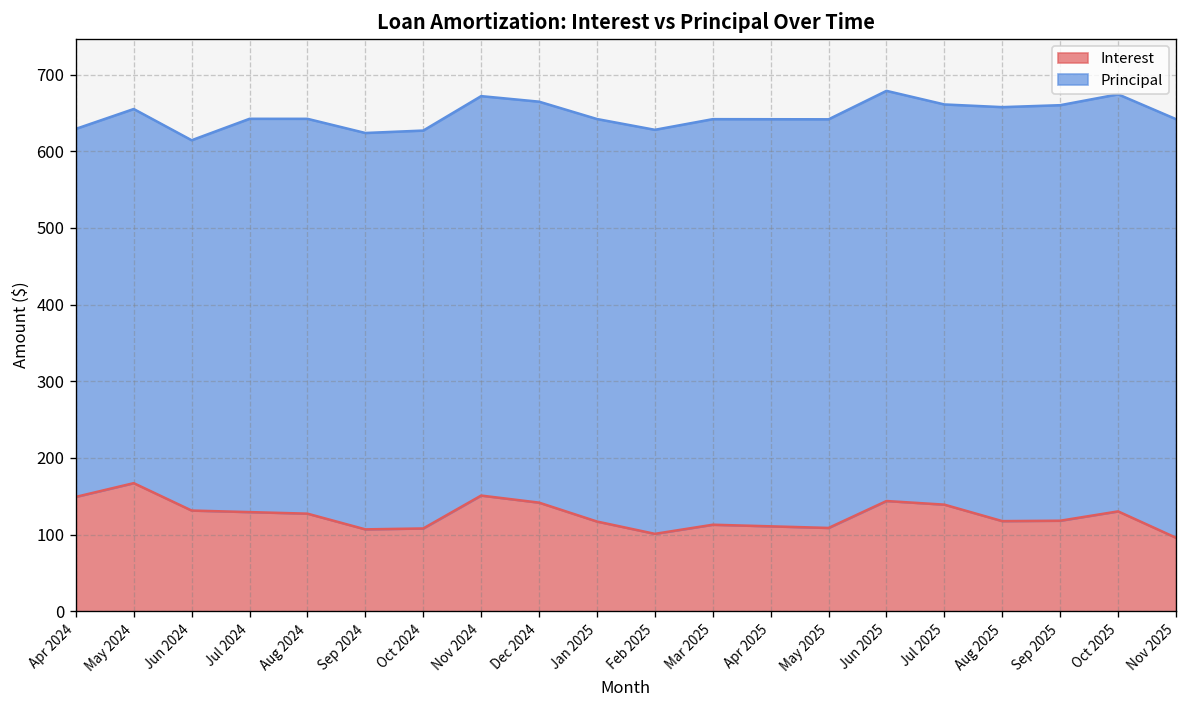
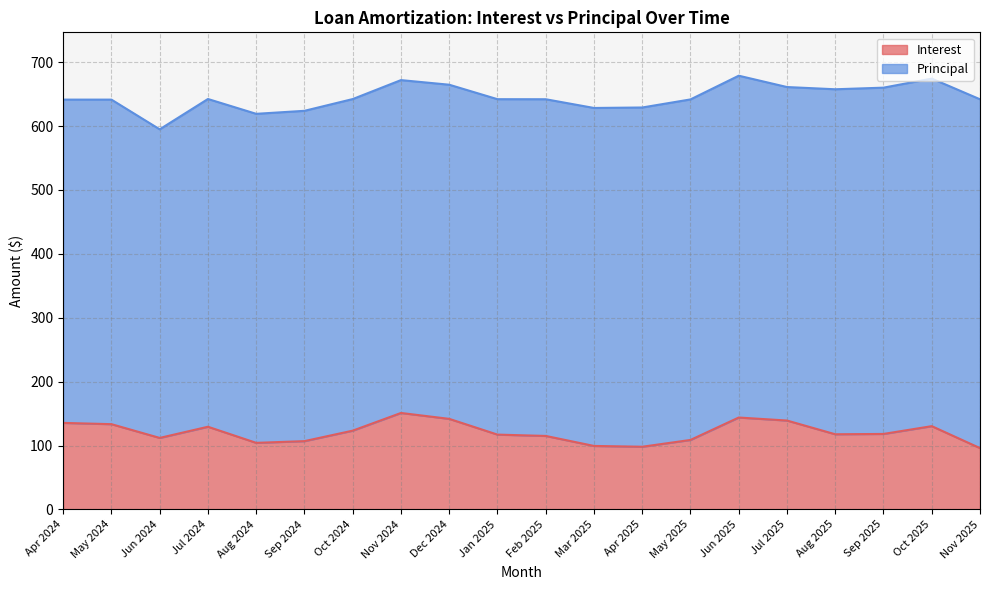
  {
    "Interest": {
-     "Apr 2024": 150,
-     "May 2024": 170,
-     "Jun 2024": 130,
+     "Apr 2024": 140,
+     "May 2024": 130,
+     "Jun 2024": 110,
      "Jul 2024": 130,
-     "Aug 2024": 130,
+     "Aug 2024": 100,
      "Sep 2024": 110,
-     "Oct 2024": 110,
+     "Oct 2024": 120,
      "Nov 2024": 150,
      "Dec 2024": 140,
      "Jan 2025": 120,
-     "Feb 2025": 100,
-     "Mar 2025": 110,
-     "Apr 2025": 110,
+     "Feb 2025": 120,
+     "Mar 2025": 100,
+     "Apr 2025": 100,
      "May 2025": 110,
      "Jun 2025": 140,
      "Jul 2025": 140,
      "Aug 2025": 120,
      "Sep 2025": 120,
      "Oct 2025": 130,
      "Nov 2025": 100
    },
    "Principal": {
-     "Apr 2024": 480,
-     "May 2024": 490,
+     "Apr 2024": 510,
+     "May 2024": 510,
      "Jun 2024": 480,
      "Jul 2024": 510,
      "Aug 2024": 520,
      "Sep 2024": 520,
      "Oct 2024": 520,
      "Nov 2024": 520,
      "Dec 2024": 520,
      "Jan 2025": 530,
      "Feb 2025": 530,
      "Mar 2025": 530,
      "Apr 2025": 530,
      "May 2025": 530,
      "Jun 2025": 540,
      "Jul 2025": 520,
      "Aug 2025": 540,
      "Sep 2025": 540,
      "Nov 2025": 550
    }
  }
